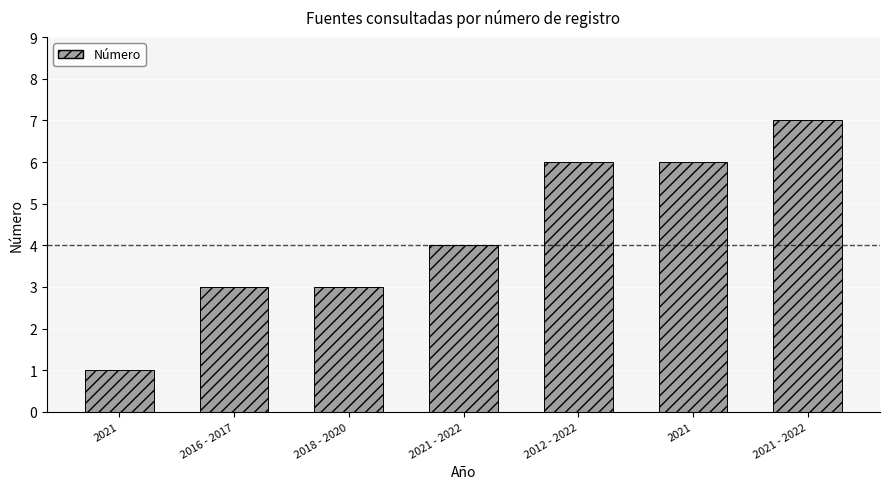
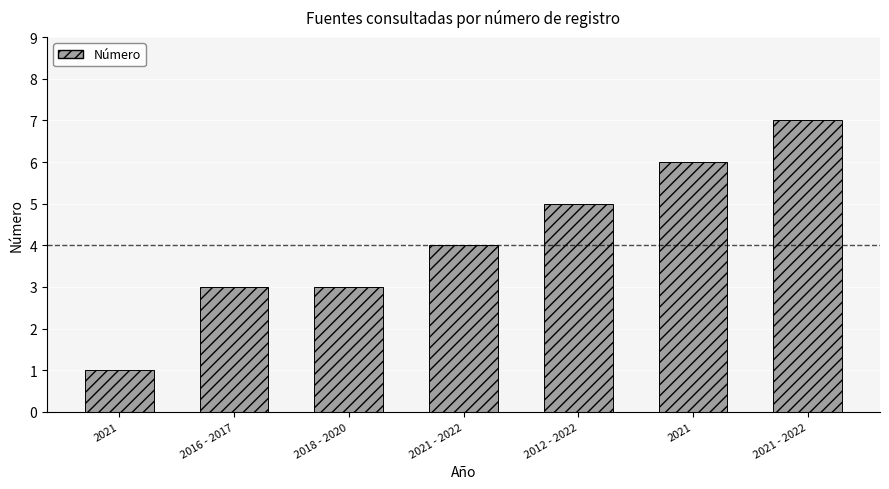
  {
    "2016 - 2017": 3,
    "2018 - 2020": 3,
-   "2012 - 2022": 6
+   "2012 - 2022": 5
  }
